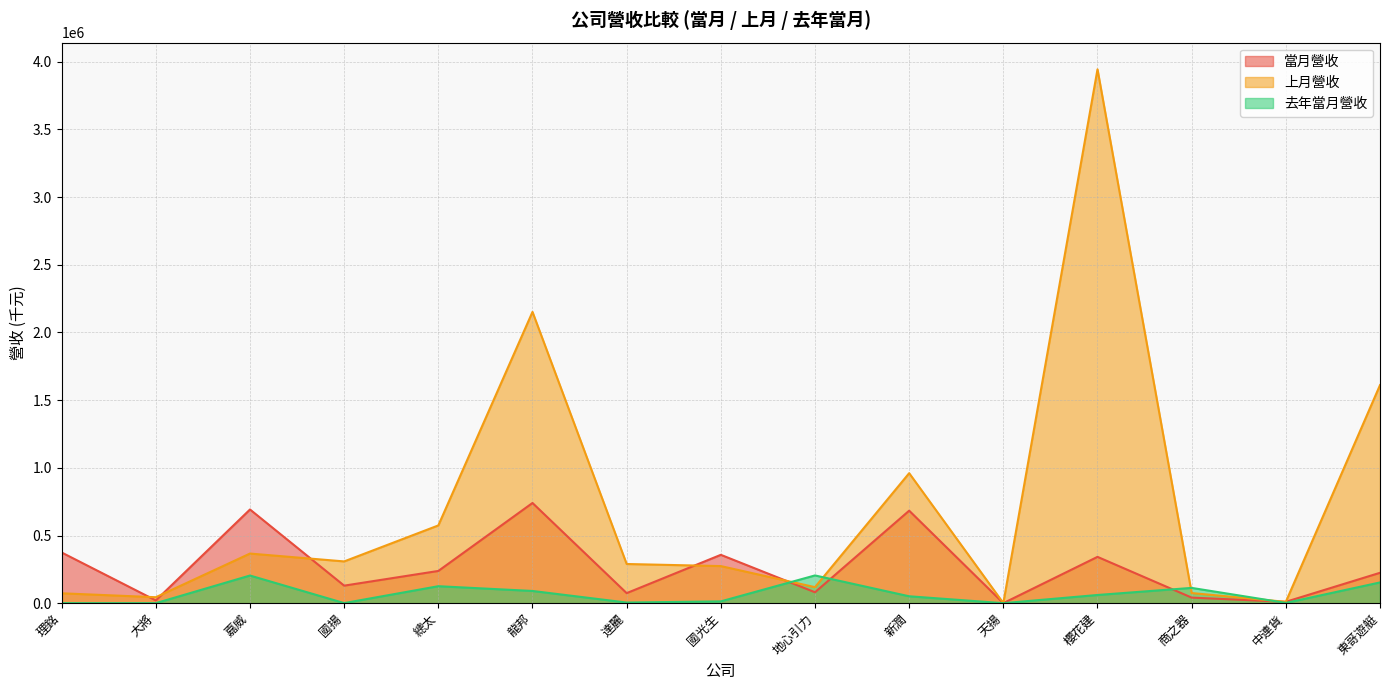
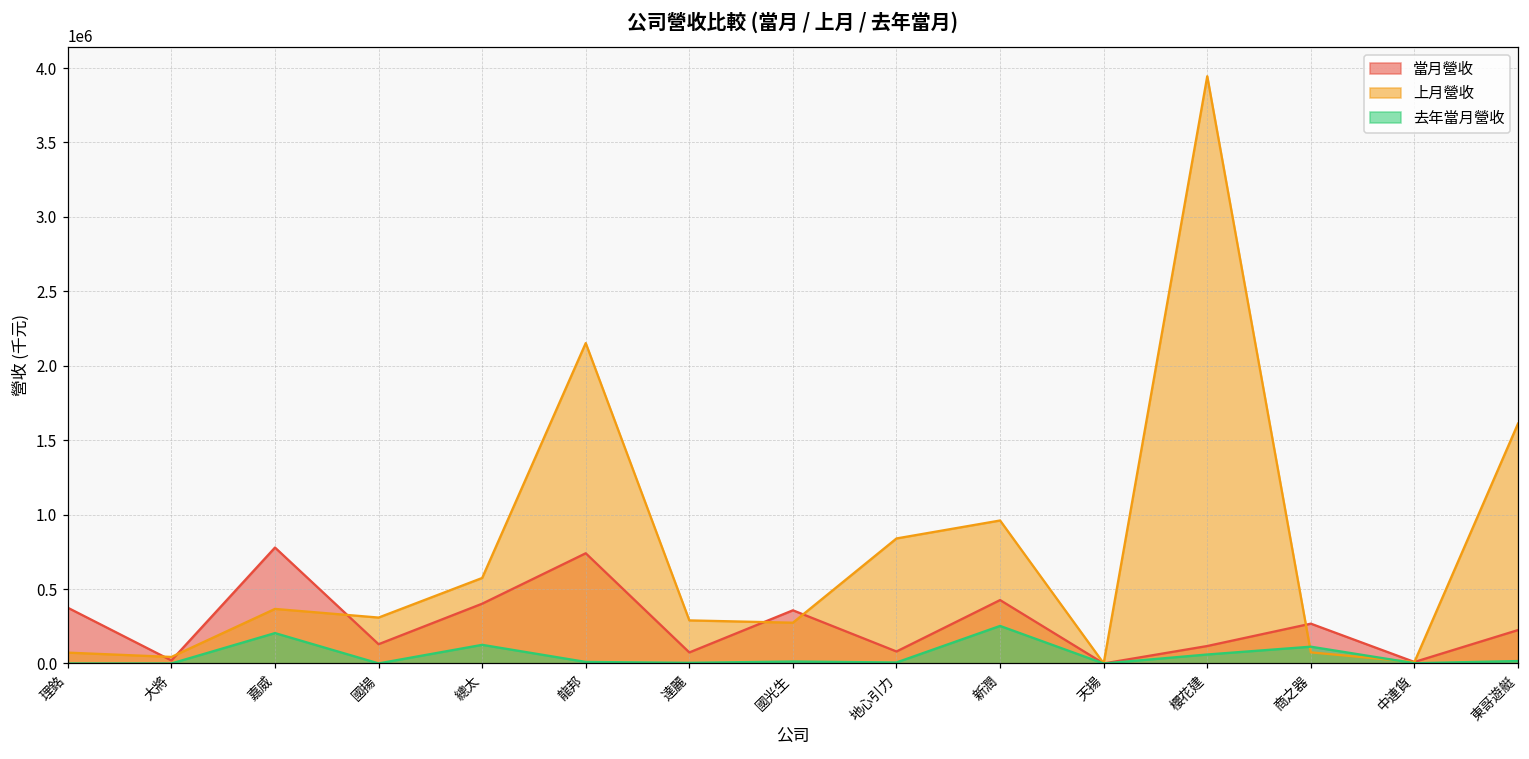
  {
    "當月營收": {
      "理銘": 370000,
      "大將": 20000,
-     "嘉威": 690000,
+     "嘉威": 780000,
      "國揚": 130000,
-     "總太": 240000,
+     "總太": 400000,
      "龍邦": 740000,
      "達麗": 70000,
      "國光生": 360000,
      "地心引力": 80000,
-     "新潤": 680000,
-     "櫻花建": 340000,
-     "商之器": 40000,
+     "新潤": 430000,
+     "櫻花建": 120000,
+     "商之器": 270000,
      "東哥遊艇": 220000
    },
    "上月營收": {
      "理銘": 70000,
      "大將": 40000,
      "嘉威": 370000,
      "國揚": 310000,
      "總太": 570000,
      "龍邦": 2150000,
      "達麗": 290000,
      "國光生": 270000,
-     "地心引力": 120000,
+     "地心引力": 840000,
      "新潤": 960000,
      "櫻花建": 3940000,
      "商之器": 70000,
      "東哥遊艇": 1610000
    },
    "去年當月營收": {
      "理銘": 0,
      "大將": 0,
      "嘉威": 200000,
      "國揚": 0,
      "總太": 130000,
-     "龍邦": 90000,
+     "龍邦": 10000,
      "達麗": 0,
      "國光生": 10000,
-     "地心引力": 210000,
-     "新潤": 50000,
+     "地心引力": 10000,
+     "新潤": 250000,
      "櫻花建": 60000,
      "商之器": 110000,
-     "東哥遊艇": 150000
+     "東哥遊艇": 20000
    }
  }
